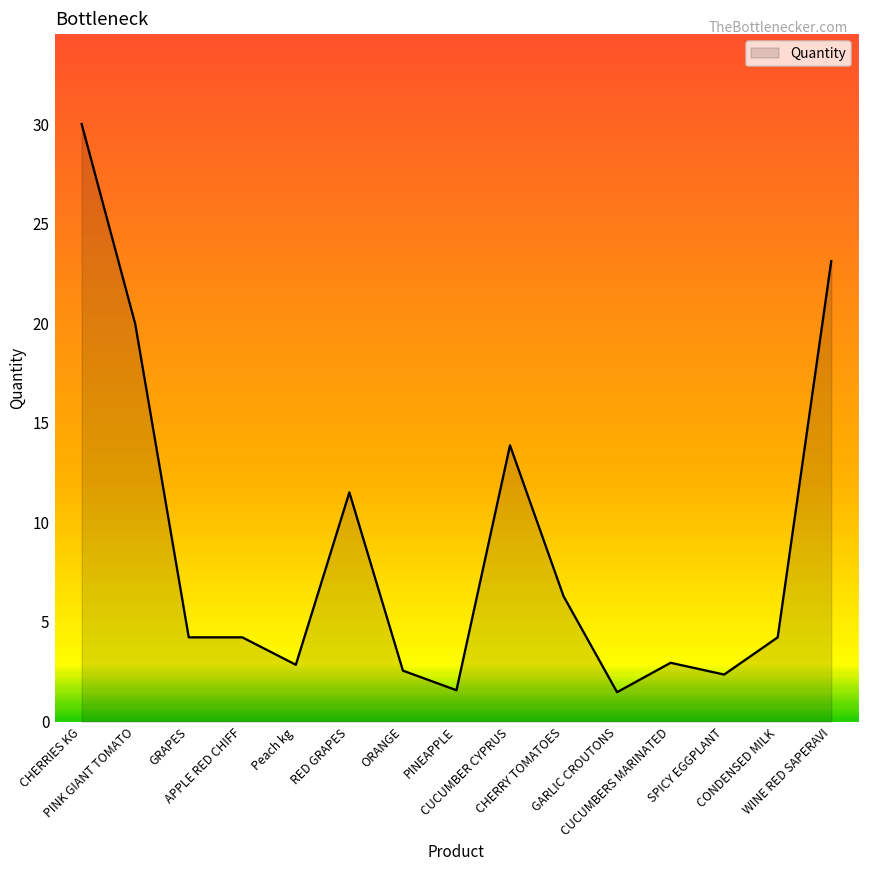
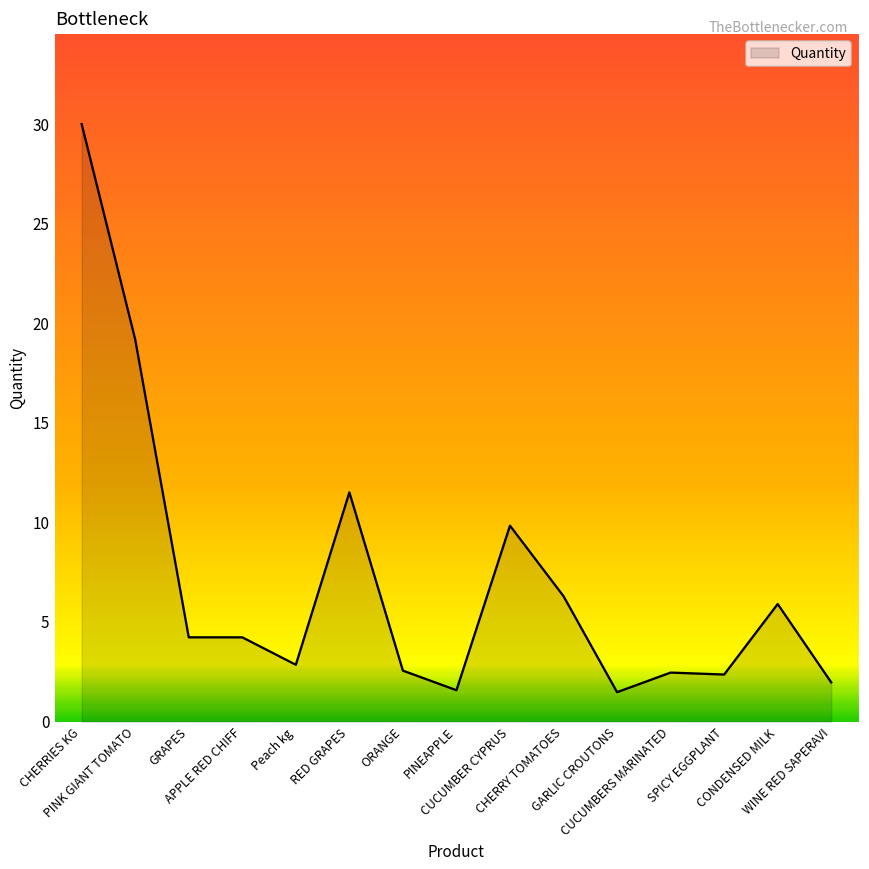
  {
    "CHERRIES KG": 30.5,
-   "PINK GIANT TOMATO": 20.3,
+   "PINK GIANT TOMATO": 19.5,
    "GRAPES": 4.3,
    "APPLE RED CHIFF": 4.3,
    "Peach kg": 2.9,
    "RED GRAPES": 11.7,
    "ORANGE": 2.6,
    "PINEAPPLE": 1.6,
-   "CUCUMBER CYPRUS": 14.1,
+   "CUCUMBER CYPRUS": 10.0,
    "CHERRY TOMATOES": 6.4,
    "GARLIC CROUTONS": 1.5,
-   "CUCUMBERS MARINATED": 3.0,
+   "CUCUMBERS MARINATED": 2.5,
    "SPICY EGGPLANT": 2.4,
-   "CONDENSED MILK": 4.3,
-   "WINE RED SAPERAVI": 23.5
+   "CONDENSED MILK": 6.0,
+   "WINE RED SAPERAVI": 2.0
  }
